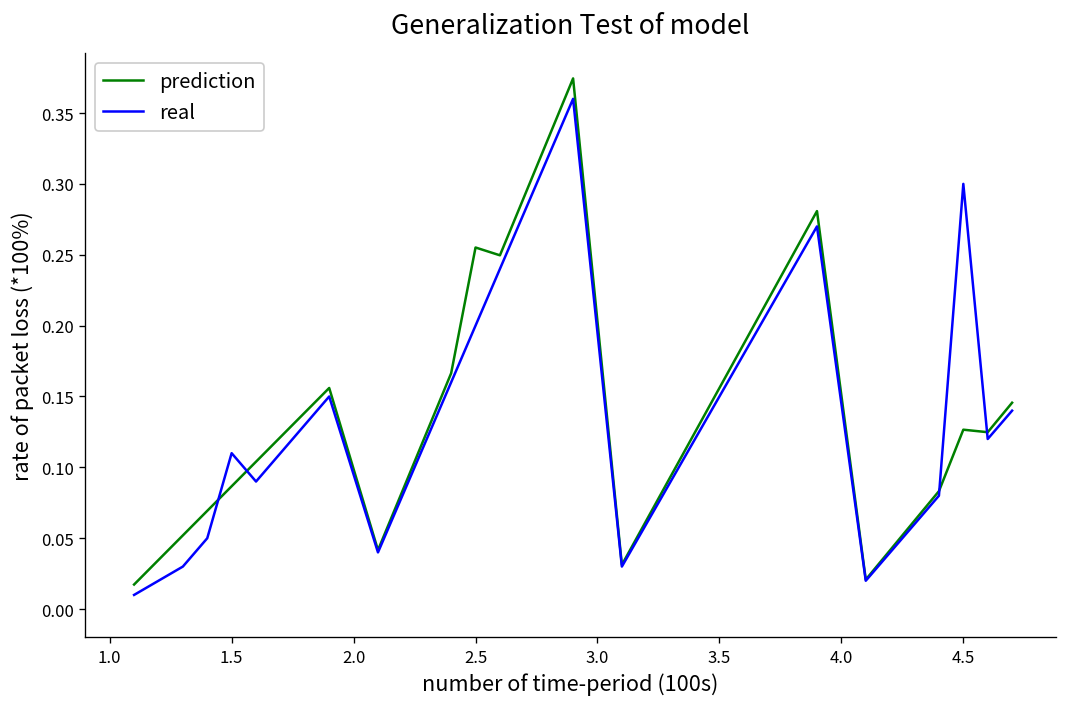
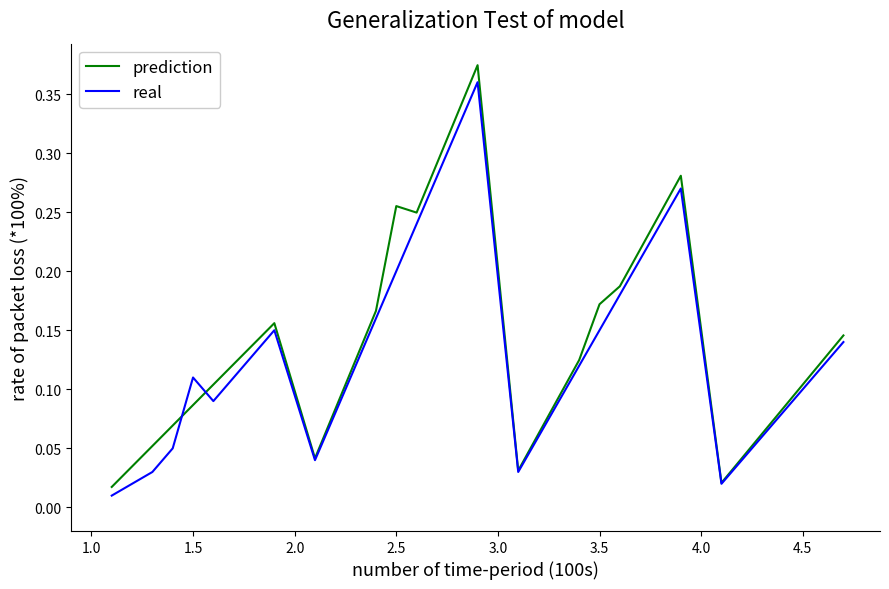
  {
    "prediction": {
      "1.5": 0.087,
      "2.5": 0.255,
-     "3.5": 0.156,
-     "4.5": 0.127
+     "3.5": 0.172,
+     "4.5": 0.104
    },
    "real": {
      "1.5": 0.110,
      "2.5": 0.2,
      "3.5": 0.150,
-     "4.5": 0.3
+     "4.5": 0.1
    }
  }
